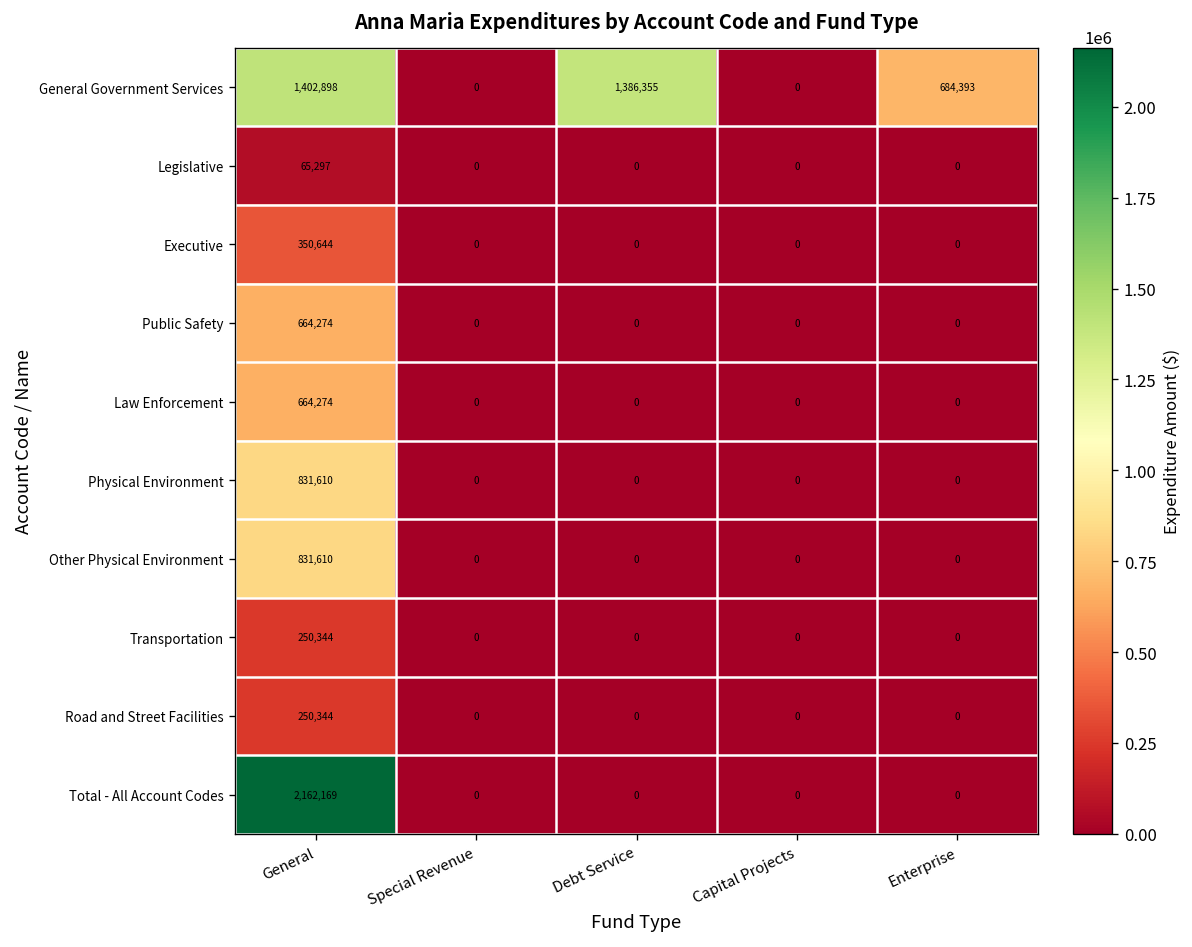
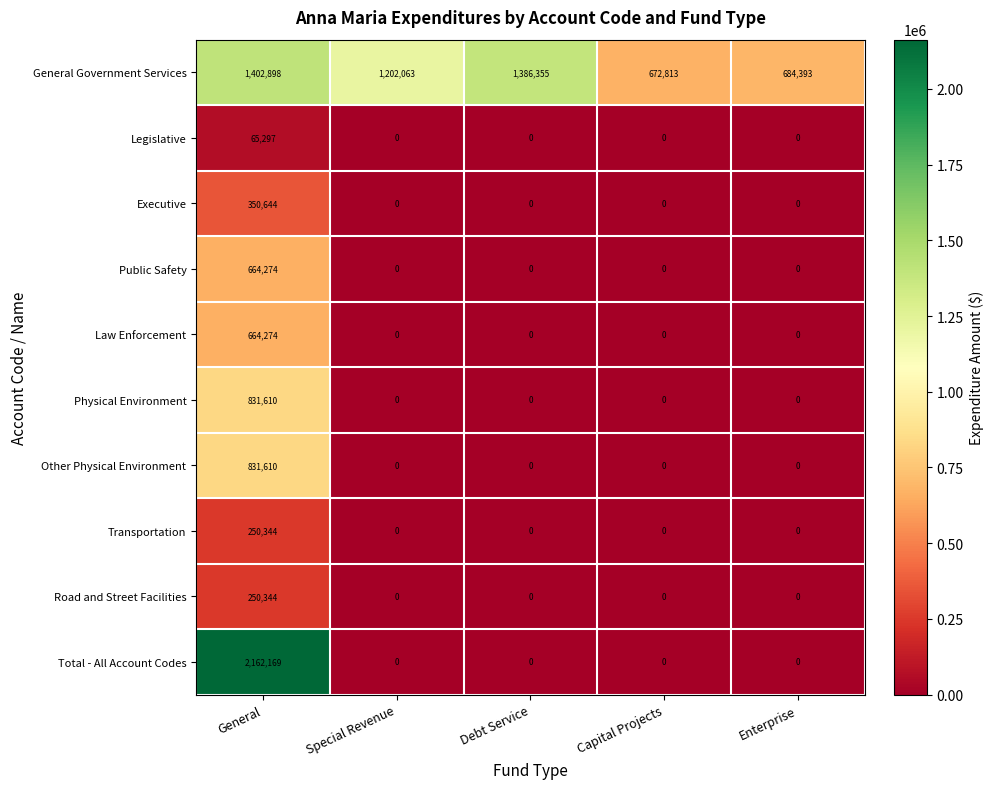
  {
    "General Government Services": {
      "General": "1,402,898",
-     "Special Revenue": "0",
+     "Special Revenue": "1,202,063",
      "Debt Service": "1,386,355",
-     "Capital Projects": "0",
+     "Capital Projects": "672,813",
      "Enterprise": "684,393"
    },
    "Legislative": {
      "General": "65,297",
      "Special Revenue": "0",
      "Debt Service": "0",
      "Capital Projects": "0",
      "Enterprise": "0"
    },
    "Executive": {
      "General": "350,644",
      "Special Revenue": "0",
      "Debt Service": "0",
      "Capital Projects": "0",
      "Enterprise": "0"
    },
    "Public Safety": {
      "General": "664,274",
      "Special Revenue": "0",
      "Debt Service": "0",
      "Capital Projects": "0",
      "Enterprise": "0"
    },
    "Law Enforcement": {
      "General": "664,274",
      "Special Revenue": "0",
      "Debt Service": "0",
      "Capital Projects": "0",
      "Enterprise": "0"
    },
    "Physical Environment": {
      "General": "831,610",
      "Special Revenue": "0",
      "Debt Service": "0",
      "Capital Projects": "0",
      "Enterprise": "0"
    },
    "Other Physical Environment": {
      "General": "831,610",
      "Special Revenue": "0",
      "Debt Service": "0",
      "Capital Projects": "0",
      "Enterprise": "0"
    },
    "Transportation": {
      "General": "250,344",
      "Special Revenue": "0",
      "Debt Service": "0",
      "Capital Projects": "0",
      "Enterprise": "0"
    },
    "Road and Street Facilities": {
      "General": "250,344",
      "Special Revenue": "0",
      "Debt Service": "0",
      "Capital Projects": "0",
      "Enterprise": "0"
    },
    "Total - All Account Codes": {
      "General": "2,162,169",
      "Special Revenue": "0",
      "Debt Service": "0",
      "Capital Projects": "0",
      "Enterprise": "0"
    }
  }
